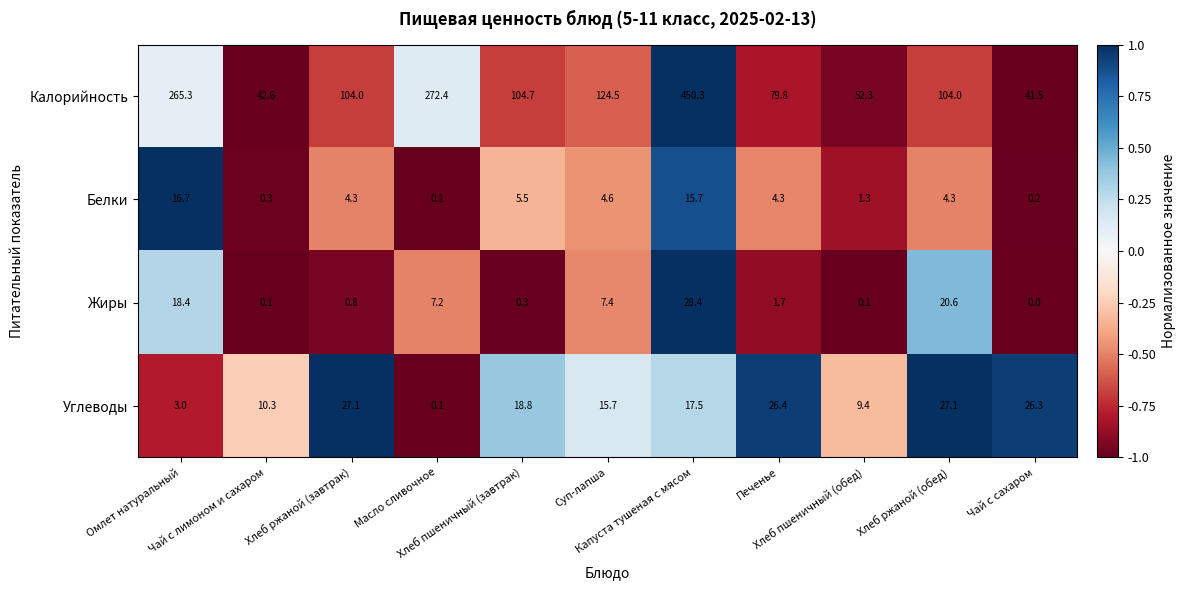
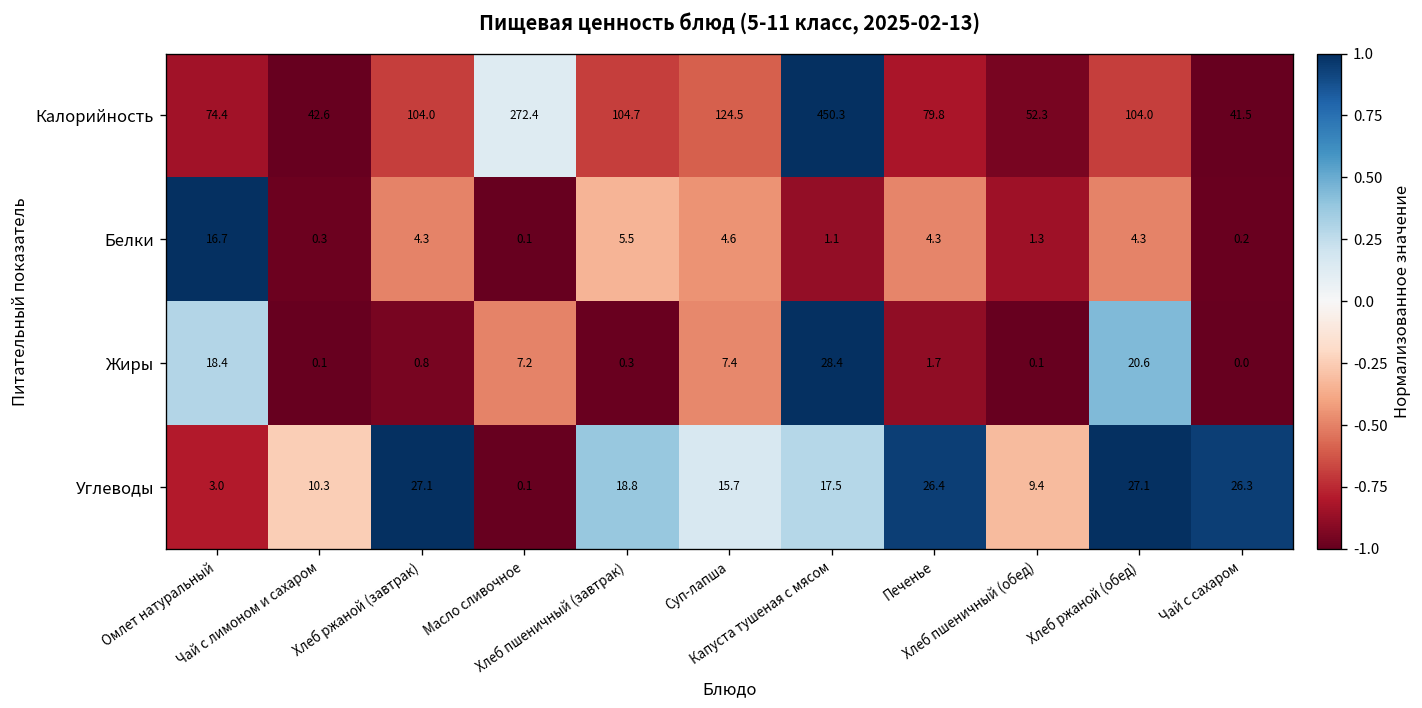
  {
    "Калорийность": {
-     "Омлет натуральный": 265.3,
+     "Омлет натуральный": 74.4,
      "Чай с лимоном и сахаром": 42.6,
      "Хлеб ржаной (завтрак)": 104.0,
      "Масло сливочное": 272.4,
      "Хлеб пшеничный (завтрак)": 104.7,
      "Суп-лапша": 124.5,
      "Капуста тушеная с мясом": 450.3,
      "Печенье": 79.8,
      "Хлеб пшеничный (обед)": 52.3,
      "Хлеб ржаной (обед)": 104.0,
      "Чай с сахаром": 41.5
    },
    "Белки": {
      "Омлет натуральный": 16.7,
      "Чай с лимоном и сахаром": 0.3,
      "Хлеб ржаной (завтрак)": 4.3,
      "Масло сливочное": 0.1,
      "Хлеб пшеничный (завтрак)": 5.5,
      "Суп-лапша": 4.6,
-     "Капуста тушеная с мясом": 15.7,
+     "Капуста тушеная с мясом": 1.1,
      "Печенье": 4.3,
      "Хлеб пшеничный (обед)": 1.3,
      "Хлеб ржаной (обед)": 4.3,
      "Чай с сахаром": 0.2
    },
    "Жиры": {
      "Омлет натуральный": 18.4,
      "Чай с лимоном и сахаром": 0.1,
      "Хлеб ржаной (завтрак)": 0.8,
      "Масло сливочное": 7.2,
      "Хлеб пшеничный (завтрак)": 0.3,
      "Суп-лапша": 7.4,
      "Капуста тушеная с мясом": 28.4,
      "Печенье": 1.7,
      "Хлеб пшеничный (обед)": 0.1,
      "Хлеб ржаной (обед)": 20.6,
      "Чай с сахаром": 0.0
    },
    "Углеводы": {
      "Омлет натуральный": 3.0,
      "Чай с лимоном и сахаром": 10.3,
      "Хлеб ржаной (завтрак)": 27.1,
      "Масло сливочное": 0.1,
      "Хлеб пшеничный (завтрак)": 18.8,
      "Суп-лапша": 15.7,
      "Капуста тушеная с мясом": 17.5,
      "Печенье": 26.4,
      "Хлеб пшеничный (обед)": 9.4,
      "Хлеб ржаной (обед)": 27.1,
      "Чай с сахаром": 26.3
    }
  }
